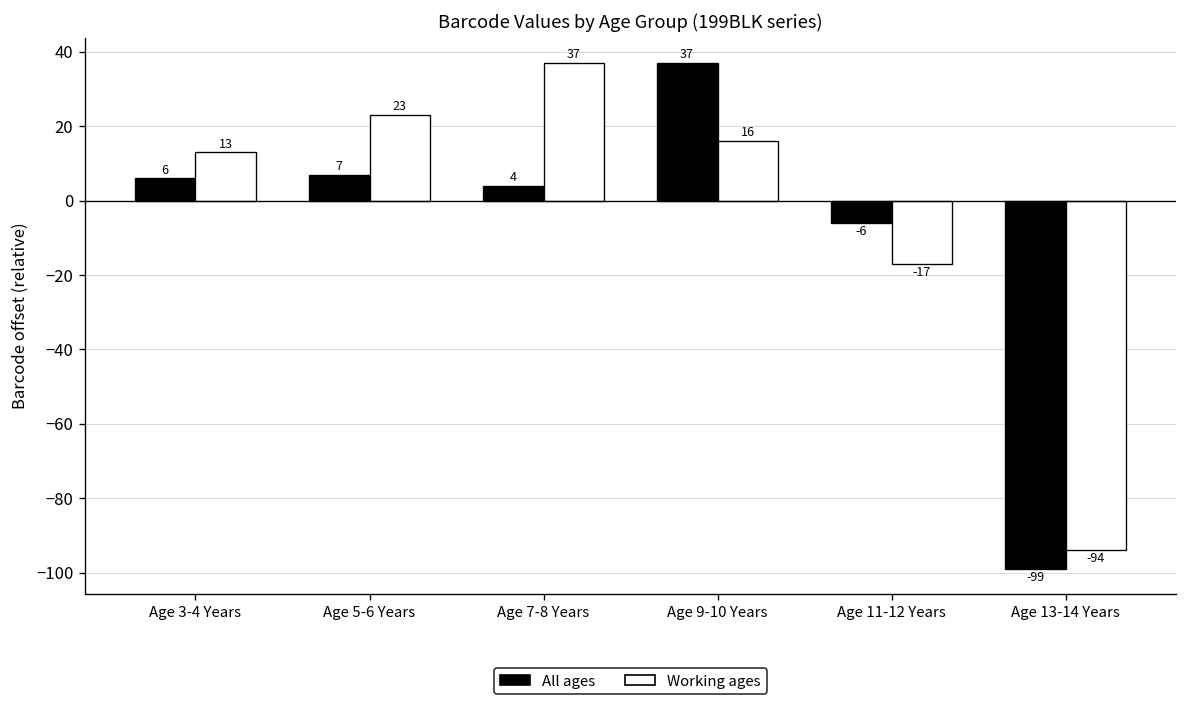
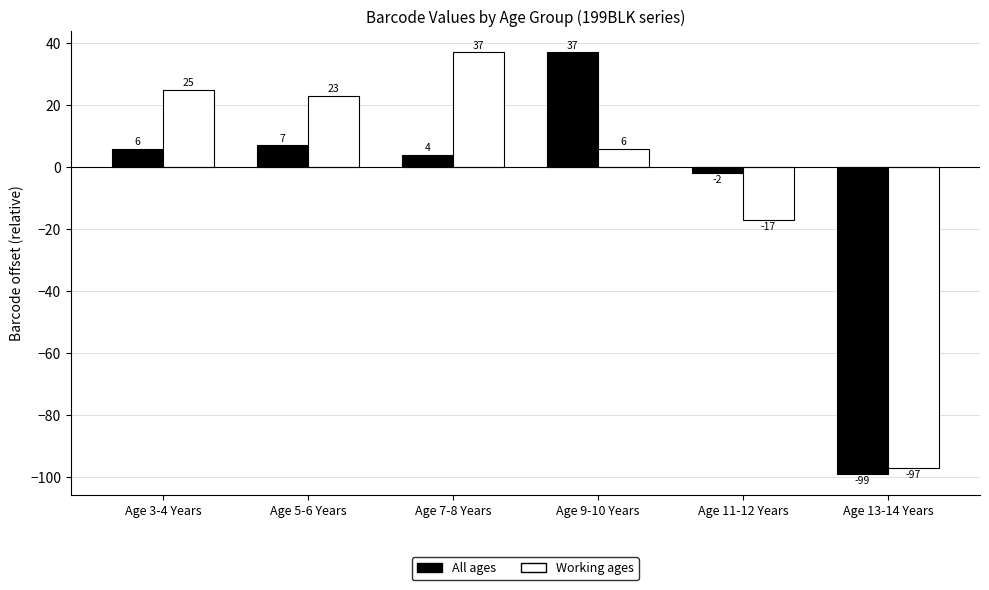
  {
    "All ages": {
      "Age 3-4 Years": 6,
      "Age 5-6 Years": 7,
      "Age 7-8 Years": 4,
      "Age 9-10 Years": 37,
-     "Age 11-12 Years": -6,
+     "Age 11-12 Years": -2,
      "Age 13-14 Years": -99
    },
    "Working ages": {
-     "Age 3-4 Years": 13,
+     "Age 3-4 Years": 25,
      "Age 5-6 Years": 23,
      "Age 7-8 Years": 37,
-     "Age 9-10 Years": 16,
+     "Age 9-10 Years": 6,
      "Age 11-12 Years": -17,
-     "Age 13-14 Years": -94
+     "Age 13-14 Years": -97
    }
  }
